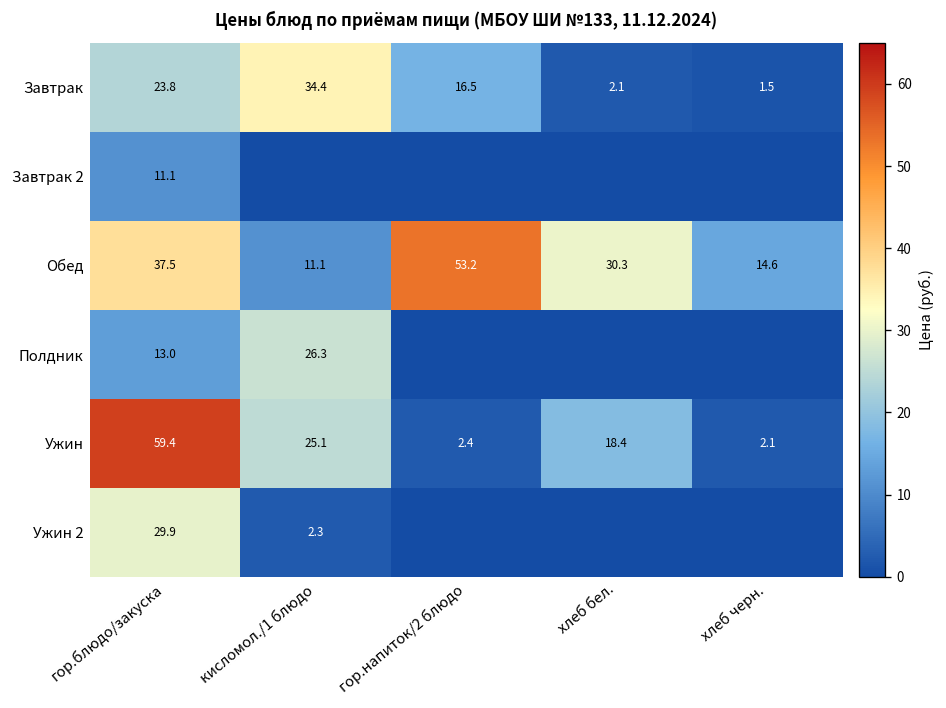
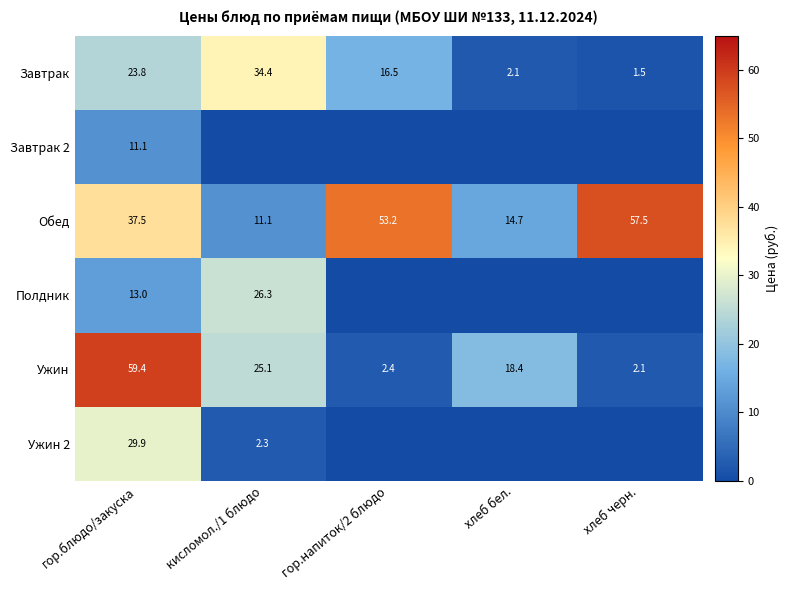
  {
    "Завтрак": {
      "гор.блюдо/закуска": 23.8,
      "кисломол./1 блюдо": 34.4,
      "гор.напиток/2 блюдо": 16.5,
      "хлеб бел.": 2.1,
      "хлеб черн.": 1.5
    },
    "Завтрак 2": {
      "гор.блюдо/закуска": 11.1
    },
    "Обед": {
      "гор.блюдо/закуска": 37.5,
      "кисломол./1 блюдо": 11.1,
      "гор.напиток/2 блюдо": 53.2,
-     "хлеб бел.": 30.3,
-     "хлеб черн.": 14.6
+     "хлеб бел.": 14.7,
+     "хлеб черн.": 57.5
    },
    "Полдник": {
      "гор.блюдо/закуска": 13.0,
      "кисломол./1 блюдо": 26.3
    },
    "Ужин": {
      "гор.блюдо/закуска": 59.4,
      "кисломол./1 блюдо": 25.1,
      "гор.напиток/2 блюдо": 2.4,
      "хлеб бел.": 18.4,
      "хлеб черн.": 2.1
    },
    "Ужин 2": {
      "гор.блюдо/закуска": 29.9,
      "кисломол./1 блюдо": 2.3
    }
  }
